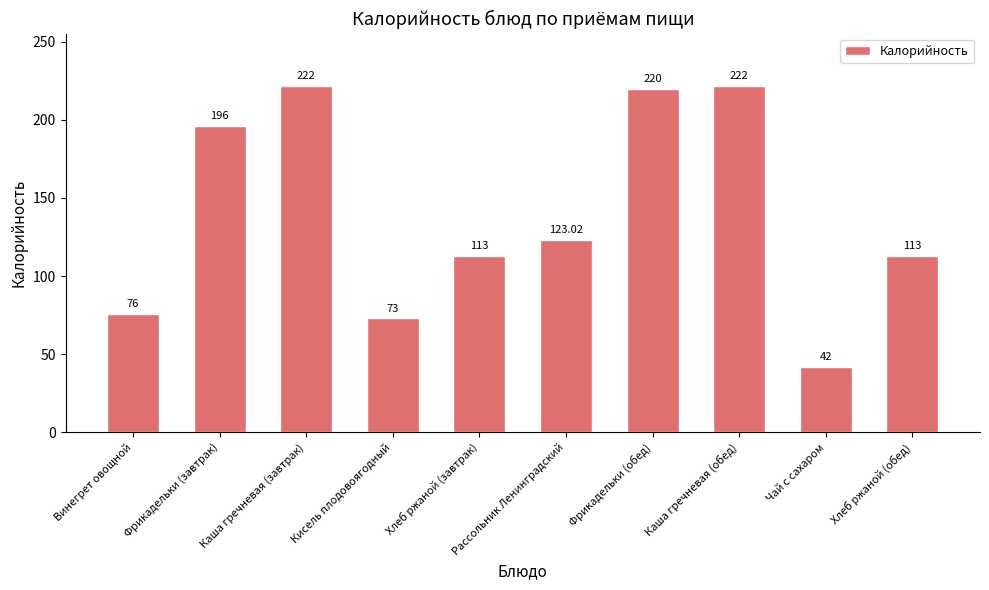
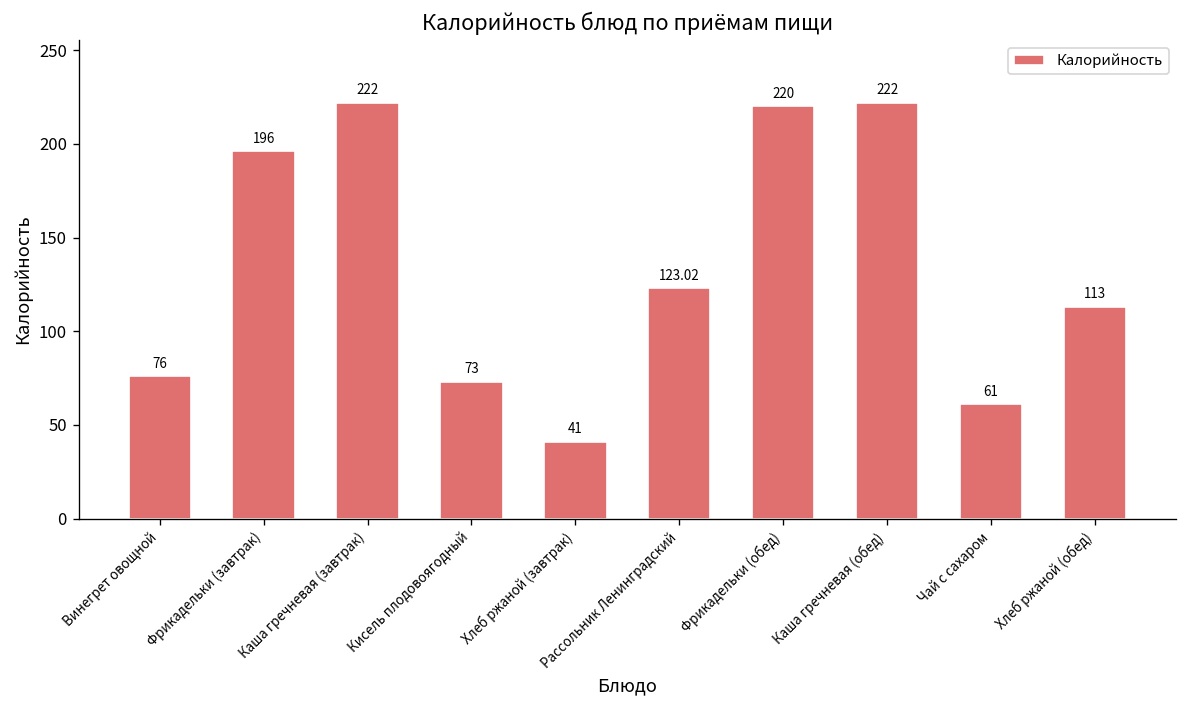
  {
    "Винегрет овощной": 76,
    "Фрикадельки (завтрак)": 196,
    "Каша гречневая (завтрак)": 222,
    "Кисель плодовоягодный": 73,
-   "Хлеб ржаной (завтрак)": 113,
+   "Хлеб ржаной (завтрак)": 41,
    "Рассольник Ленинградский": 123.02,
    "Фрикадельки (обед)": 220,
    "Каша гречневая (обед)": 222,
-   "Чай с сахаром": 42,
+   "Чай с сахаром": 61,
    "Хлеб ржаной (обед)": 113
  }
